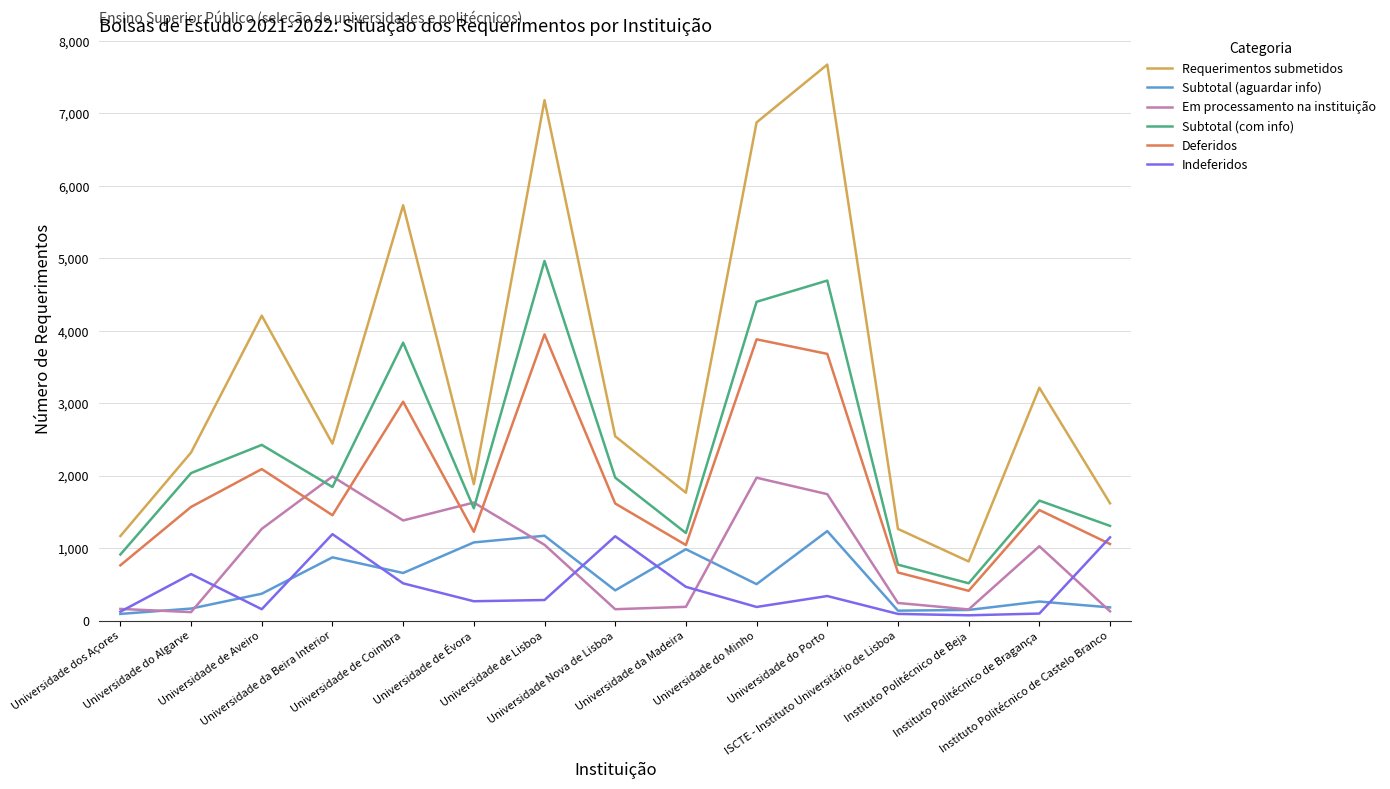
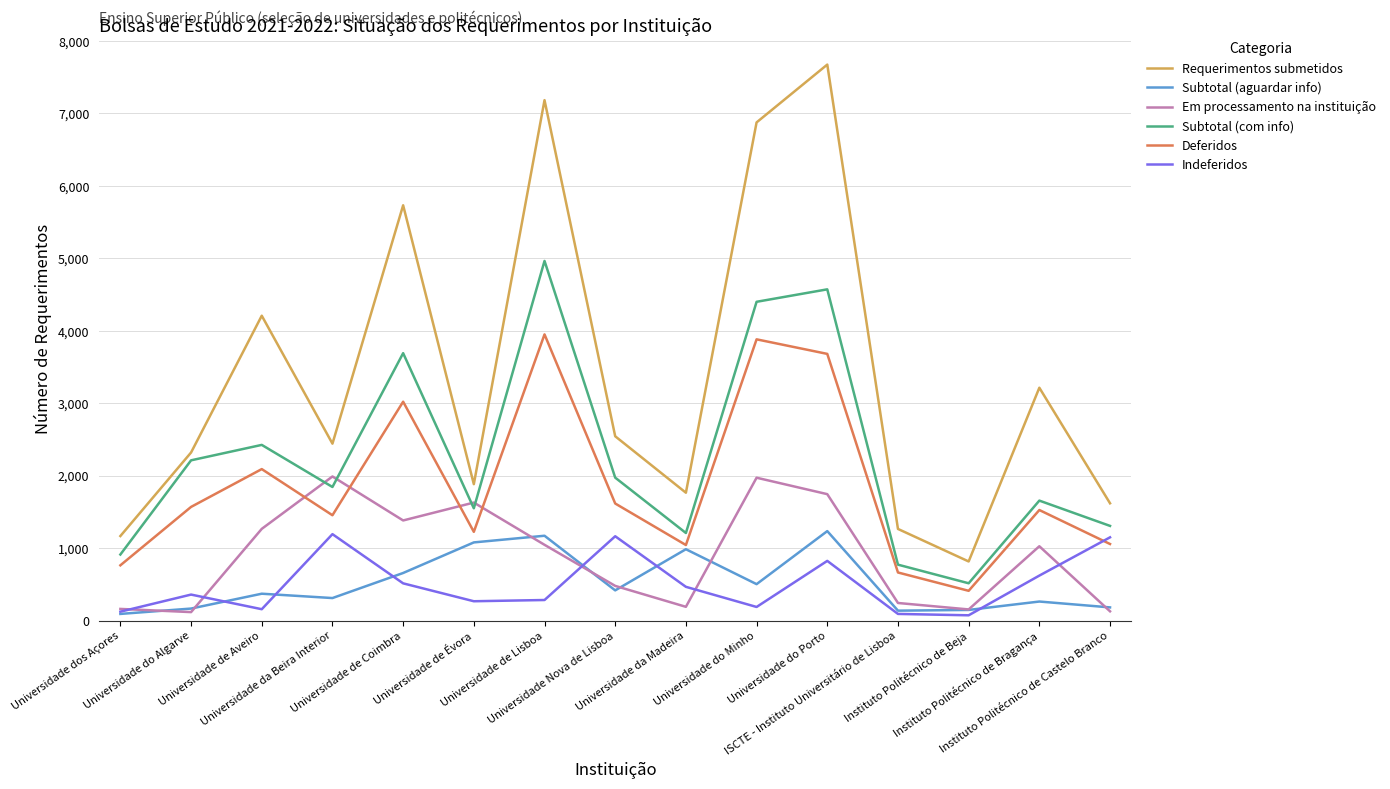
  {
    "Subtotal (aguardar info)": {
      "Universidade do Algarve": "200",
      "Universidade de Aveiro": "400",
-     "Universidade da Beira Interior": "900",
+     "Universidade da Beira Interior": "300",
      "Universidade de Coimbra": "700",
      "Universidade de Évora": "1,100",
      "Universidade de Lisboa": "1,200",
      "Universidade Nova de Lisboa": "400",
      "Universidade da Madeira": "1,000",
      "Universidade do Minho": "500",
      "Universidade do Porto": "1,200",
      "ISCTE - Instituto Universitário de Lisboa": "100",
      "Instituto Politécnico de Bragança": "300",
      "Instituto Politécnico de Castelo Branco": "200"
    },
    "Em processamento na instituição": {
      "Universidade dos Açores": "200",
      "Universidade do Algarve": "100",
      "Universidade de Aveiro": "1,300",
      "Universidade da Beira Interior": "2,000",
      "Universidade de Coimbra": "1,400",
      "Universidade de Évora": "1,600",
      "Universidade de Lisboa": "1,000",
-     "Universidade Nova de Lisboa": "200",
+     "Universidade Nova de Lisboa": "500",
      "Universidade da Madeira": "200",
      "Universidade do Minho": "2,000",
      "Universidade do Porto": "1,700",
      "ISCTE - Instituto Universitário de Lisboa": "200",
      "Instituto Politécnico de Bragança": "1,000",
      "Instituto Politécnico de Castelo Branco": "100"
    },
    "Subtotal (com info)": {
      "Universidade dos Açores": "900",
-     "Universidade do Algarve": "2,000",
+     "Universidade do Algarve": "2,200",
      "Universidade de Aveiro": "2,400",
      "Universidade da Beira Interior": "1,800",
-     "Universidade de Coimbra": "3,800",
+     "Universidade de Coimbra": "3,700",
      "Universidade de Évora": "1,600",
      "Universidade de Lisboa": "5,000",
      "Universidade Nova de Lisboa": "2,000",
      "Universidade da Madeira": "1,200",
      "Universidade do Minho": "4,400",
-     "Universidade do Porto": "4,700",
+     "Universidade do Porto": "4,600",
      "ISCTE - Instituto Universitário de Lisboa": "800",
      "Instituto Politécnico de Beja": "500",
      "Instituto Politécnico de Bragança": "1,700",
      "Instituto Politécnico de Castelo Branco": "1,300"
    },
    "Indeferidos": {
-     "Universidade do Algarve": "600",
+     "Universidade do Algarve": "400",
      "Universidade de Aveiro": "200",
      "Universidade da Beira Interior": "1,200",
      "Universidade de Coimbra": "500",
      "Universidade de Évora": "300",
      "Universidade de Lisboa": "300",
      "Universidade Nova de Lisboa": "1,200",
      "Universidade da Madeira": "500",
      "Universidade do Minho": "200",
-     "Universidade do Porto": "300",
+     "Universidade do Porto": "800",
      "ISCTE - Instituto Universitário de Lisboa": "100",
      "Instituto Politécnico de Beja": "100",
-     "Instituto Politécnico de Bragança": "100",
+     "Instituto Politécnico de Bragança": "600",
      "Instituto Politécnico de Castelo Branco": "1,200"
    }
  }
